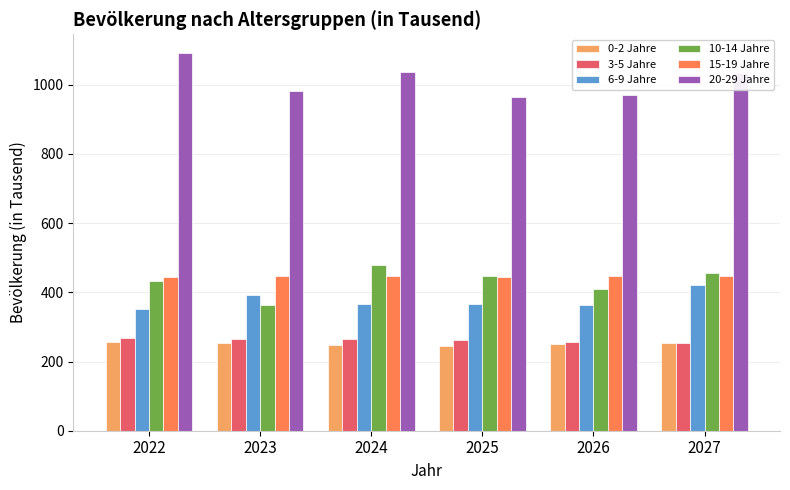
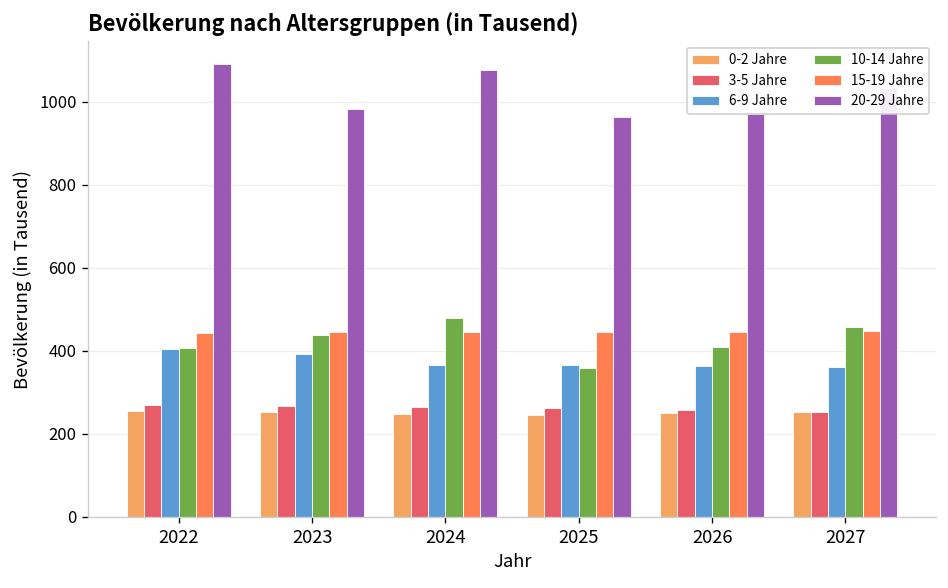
  {
    "6-9 Jahre": {
-     "2022": 350,
+     "2022": 410,
      "2023": 390,
      "2024": 370,
      "2025": 370,
      "2026": 360,
-     "2027": 420
+     "2027": 360
    },
    "10-14 Jahre": {
-     "2022": 430,
-     "2023": 360,
+     "2022": 410,
+     "2023": 440,
      "2024": 480,
-     "2025": 450,
+     "2025": 360,
      "2026": 410,
      "2027": 460
    },
    "20-29 Jahre": {
      "2022": 1090,
      "2023": 980,
-     "2024": 1040,
+     "2024": 1080,
      "2025": 960,
      "2026": 970
    }
  }
